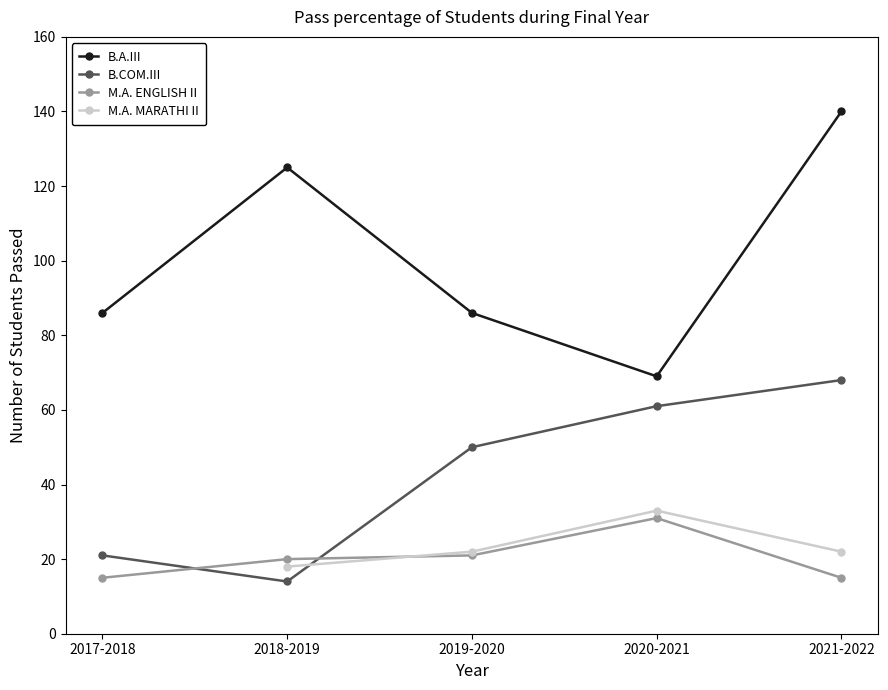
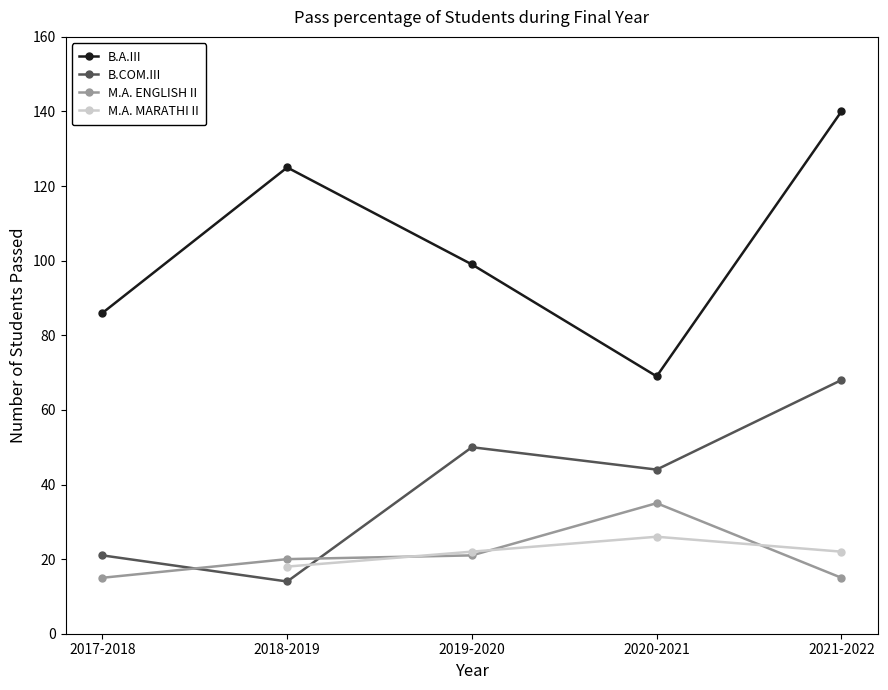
  {
    "B.A.III": {
      "2017-2018": 86,
      "2018-2019": 125,
-     "2019-2020": 86,
+     "2019-2020": 99,
      "2020-2021": 69,
      "2021-2022": 140
    },
    "B.COM.III": {
      "2017-2018": 21,
      "2018-2019": 14,
      "2019-2020": 50,
-     "2020-2021": 61,
+     "2020-2021": 44,
      "2021-2022": 68
    },
    "M.A. ENGLISH II": {
      "2017-2018": 15,
      "2018-2019": 20,
      "2019-2020": 21,
-     "2020-2021": 31,
+     "2020-2021": 35,
      "2021-2022": 15
    },
    "M.A. MARATHI II": {
      "2018-2019": 18,
      "2019-2020": 22,
-     "2020-2021": 33,
+     "2020-2021": 26,
      "2021-2022": 22
    }
  }
